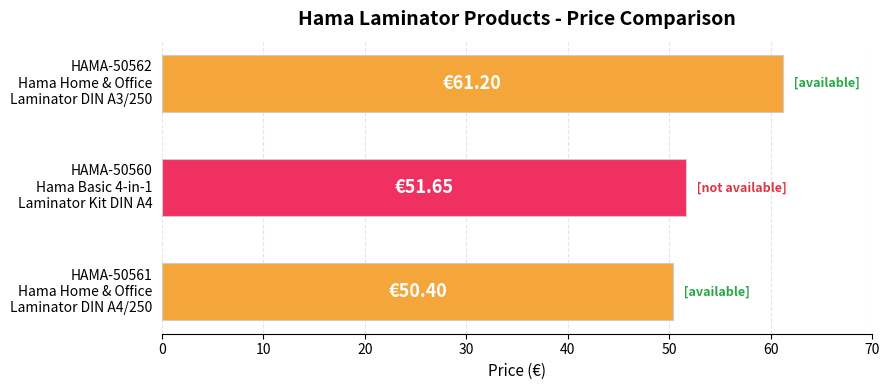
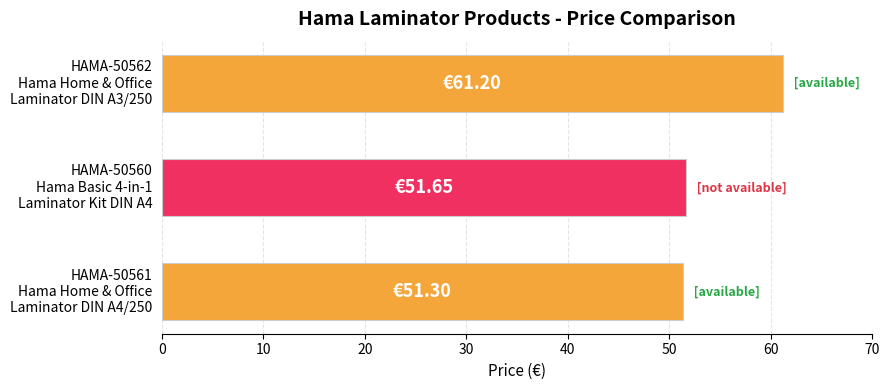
  {
    "HAMA-50562 Hama Home & Office Laminator DIN A3/250": "€61.20",
    "HAMA-50560 Hama Basic 4-in-1 Laminator Kit DIN A4": "€51.65",
-   "HAMA-50561 Hama Home & Office Laminator DIN A4/250": "€50.40"
+   "HAMA-50561 Hama Home & Office Laminator DIN A4/250": "€51.30"
  }
